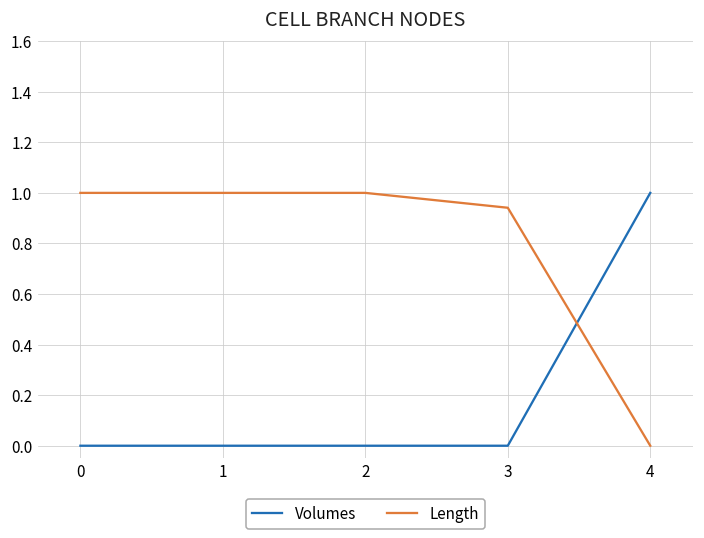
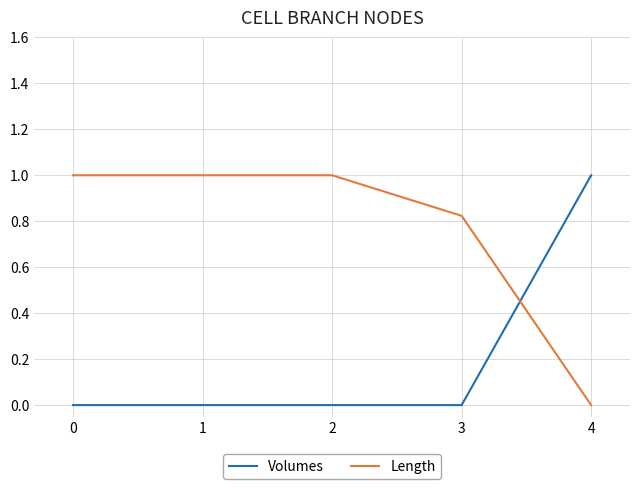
  {
    "Volumes": {
      "0": 0.00,
      "1": 0.00,
      "2": 0.00,
      "3": 0.00,
      "4": 1.00
    },
    "Length": {
      "0": 1.00,
      "1": 1.00,
      "2": 1.00,
-     "3": 0.94,
+     "3": 0.82,
      "4": 0.00
    }
  }
